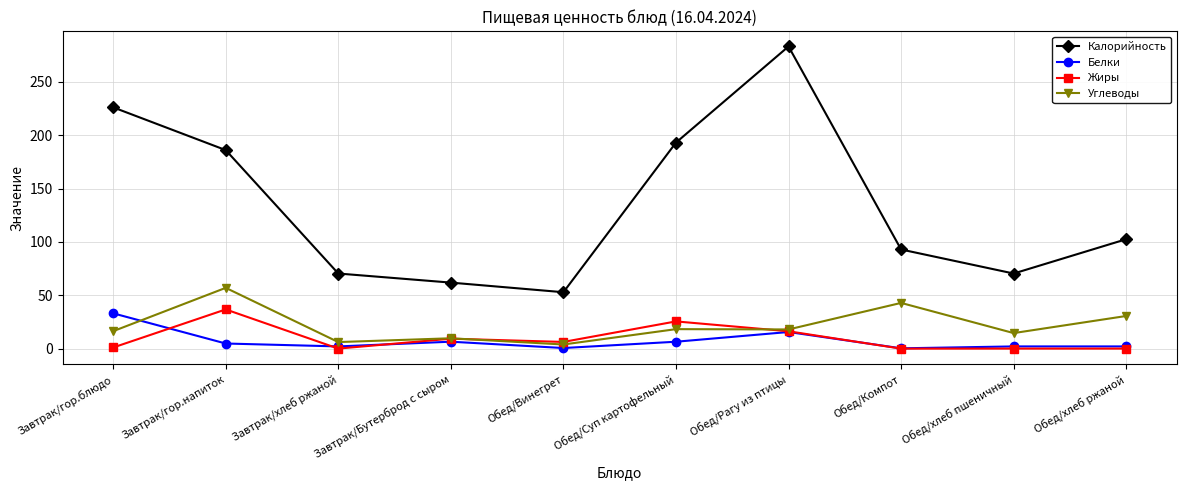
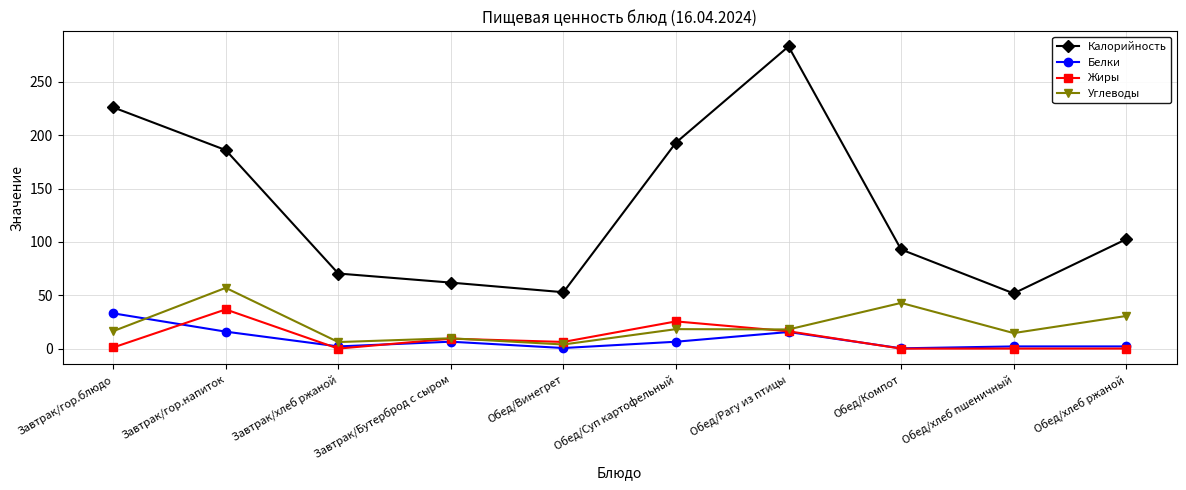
  {
    "Калорийность": {
      "Завтрак/гор.блюдо": 226,
      "Завтрак/гор.напиток": 186,
      "Завтрак/хлеб ржаной": 71,
      "Завтрак/Бутерброд с сыром": 62,
      "Обед/Винегрет": 53,
      "Обед/Суп картофельный": 193,
      "Обед/Рагу из птицы": 283,
      "Обед/Компот": 93,
-     "Обед/хлеб пшеничный": 71,
+     "Обед/хлеб пшеничный": 52,
      "Обед/хлеб ржаной": 103
    },
    "Белки": {
      "Завтрак/гор.блюдо": 33,
-     "Завтрак/гор.напиток": 5,
+     "Завтрак/гор.напиток": 16,
      "Завтрак/Бутерброд с сыром": 7,
      "Обед/Винегрет": 1,
      "Обед/Суп картофельный": 7
    },
    "Жиры": {
      "Завтрак/гор.блюдо": 1,
      "Завтрак/гор.напиток": 37,
      "Обед/Винегрет": 6,
      "Обед/Суп картофельный": 26
    },
    "Углеводы": {
      "Завтрак/гор.блюдо": 17,
      "Завтрак/гор.напиток": 57,
      "Завтрак/хлеб ржаной": 6,
      "Обед/Винегрет": 4,
      "Обед/Суп картофельный": 18,
      "Обед/Компот": 43,
      "Обед/хлеб пшеничный": 15,
      "Обед/хлеб ржаной": 31
    }
  }
